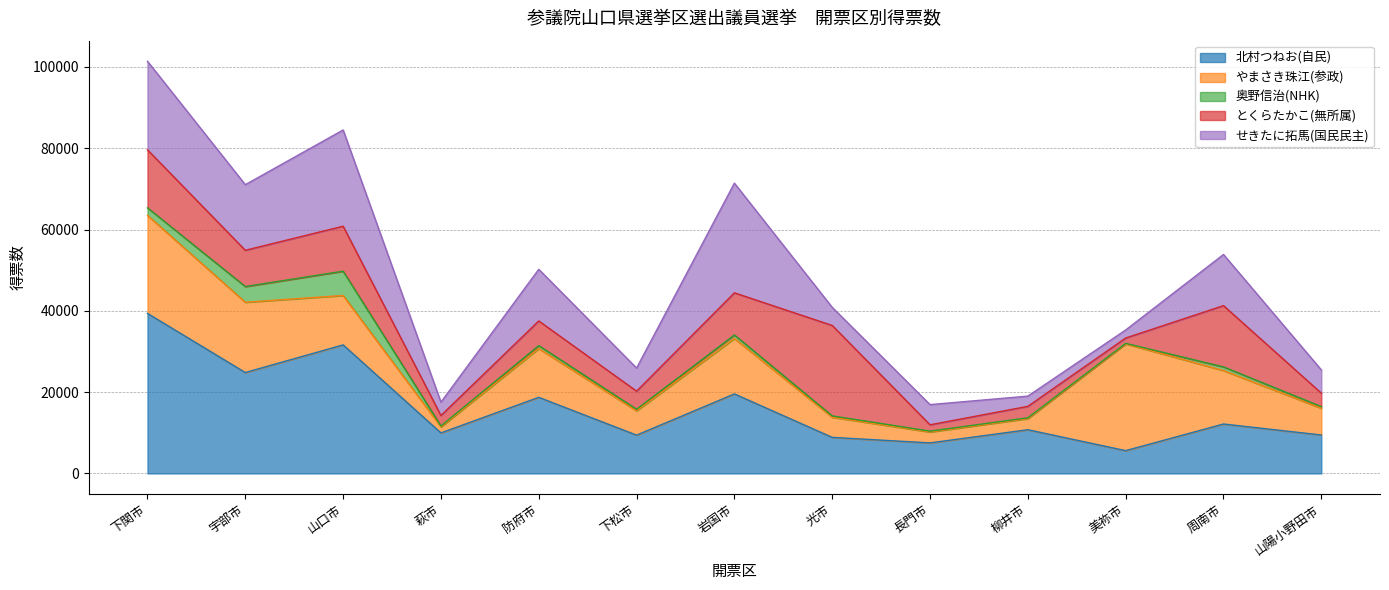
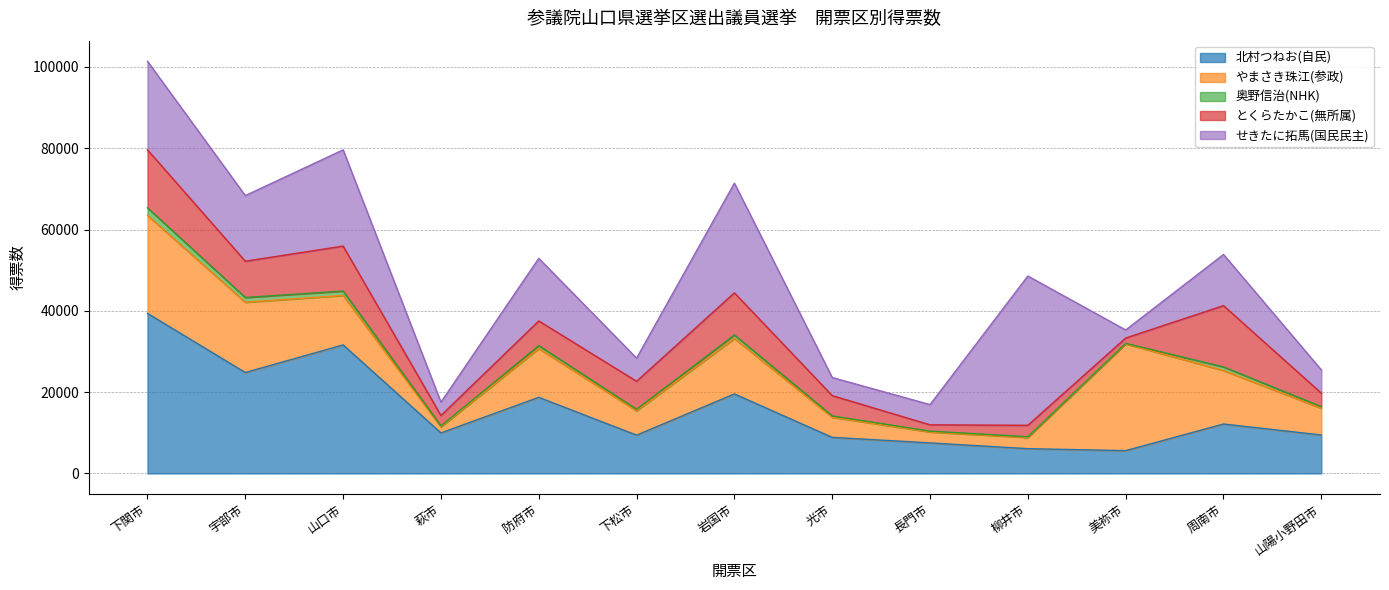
  {
    "北村つねお(自民)": {
      "下関市": 39000,
      "宇部市": 25000,
      "山口市": 32000,
      "萩市": 10000,
      "防府市": 19000,
      "下松市": 9000,
      "岩国市": 20000,
      "光市": 9000,
      "長門市": 8000,
-     "柳井市": 11000,
+     "柳井市": 6000,
      "美祢市": 6000,
      "周南市": 12000,
      "山陽小野田市": 9000
    },
    "やまさき珠江(参政)": {
      "下関市": 24000,
      "宇部市": 17000,
      "山口市": 12000,
      "防府市": 12000,
      "岩国市": 14000,
      "周南市": 13000
    },
    "奥野信治(NHK)": {
      "下関市": 2000,
-     "宇部市": 4000,
-     "山口市": 6000,
+     "宇部市": 1000,
+     "山口市": 1000,
      "防府市": 1000,
      "岩国市": 1000,
      "周南市": 1000
    },
    "とくらたかこ(無所属)": {
      "下関市": 14000,
      "宇部市": 9000,
      "山口市": 11000,
      "萩市": 3000,
      "防府市": 6000,
-     "下松市": 4000,
+     "下松市": 7000,
      "岩国市": 10000,
-     "光市": 22000,
+     "光市": 5000,
      "長門市": 2000,
      "柳井市": 3000,
      "美祢市": 1000,
      "周南市": 15000,
      "山陽小野田市": 3000
    },
    "せきたに拓馬(国民民主)": {
      "下関市": 22000,
      "宇部市": 16000,
      "山口市": 24000,
      "萩市": 3000,
-     "防府市": 13000,
+     "防府市": 15000,
      "下松市": 6000,
      "岩国市": 27000,
      "光市": 4000,
      "長門市": 5000,
-     "柳井市": 3000,
+     "柳井市": 37000,
      "美祢市": 2000,
      "周南市": 13000,
      "山陽小野田市": 6000
    }
  }
